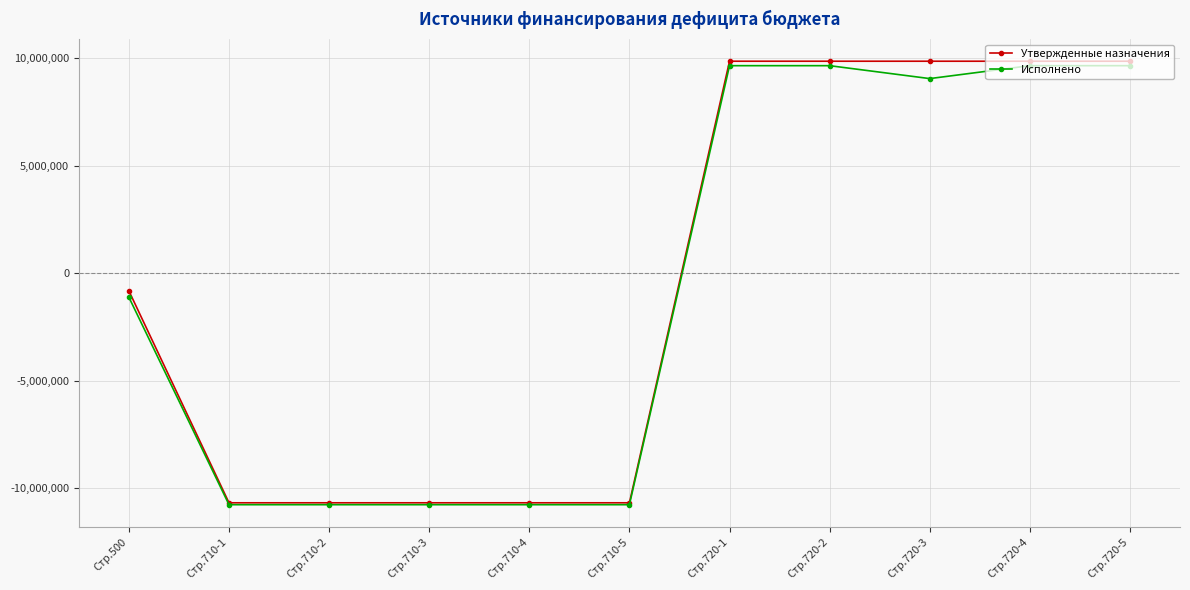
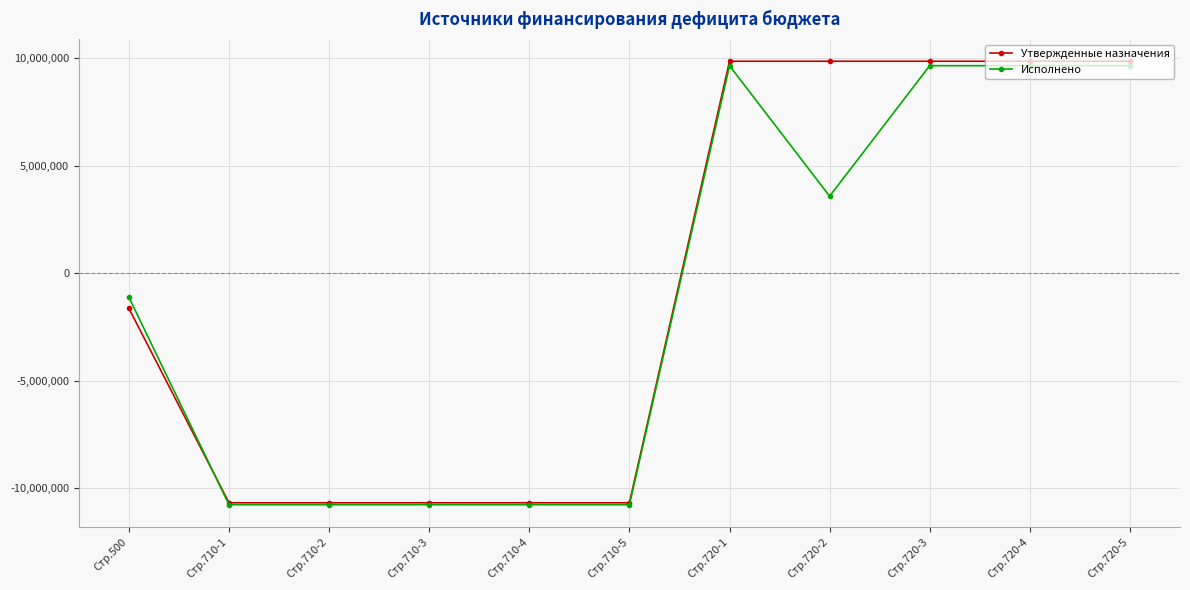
  {
    "Утвержденные назначения": {
-     "Стр.500": "-800,000",
+     "Стр.500": "-1,600,000",
      "Стр.720-1": "9,800,000",
      "Стр.720-2": "9,800,000",
      "Стр.720-3": "9,800,000"
    },
    "Исполнено": {
      "Стр.500": "-1,100,000",
      "Стр.720-1": "9,600,000",
-     "Стр.720-2": "9,600,000",
-     "Стр.720-3": "9,000,000"
+     "Стр.720-2": "3,600,000",
+     "Стр.720-3": "9,600,000"
    }
  }
